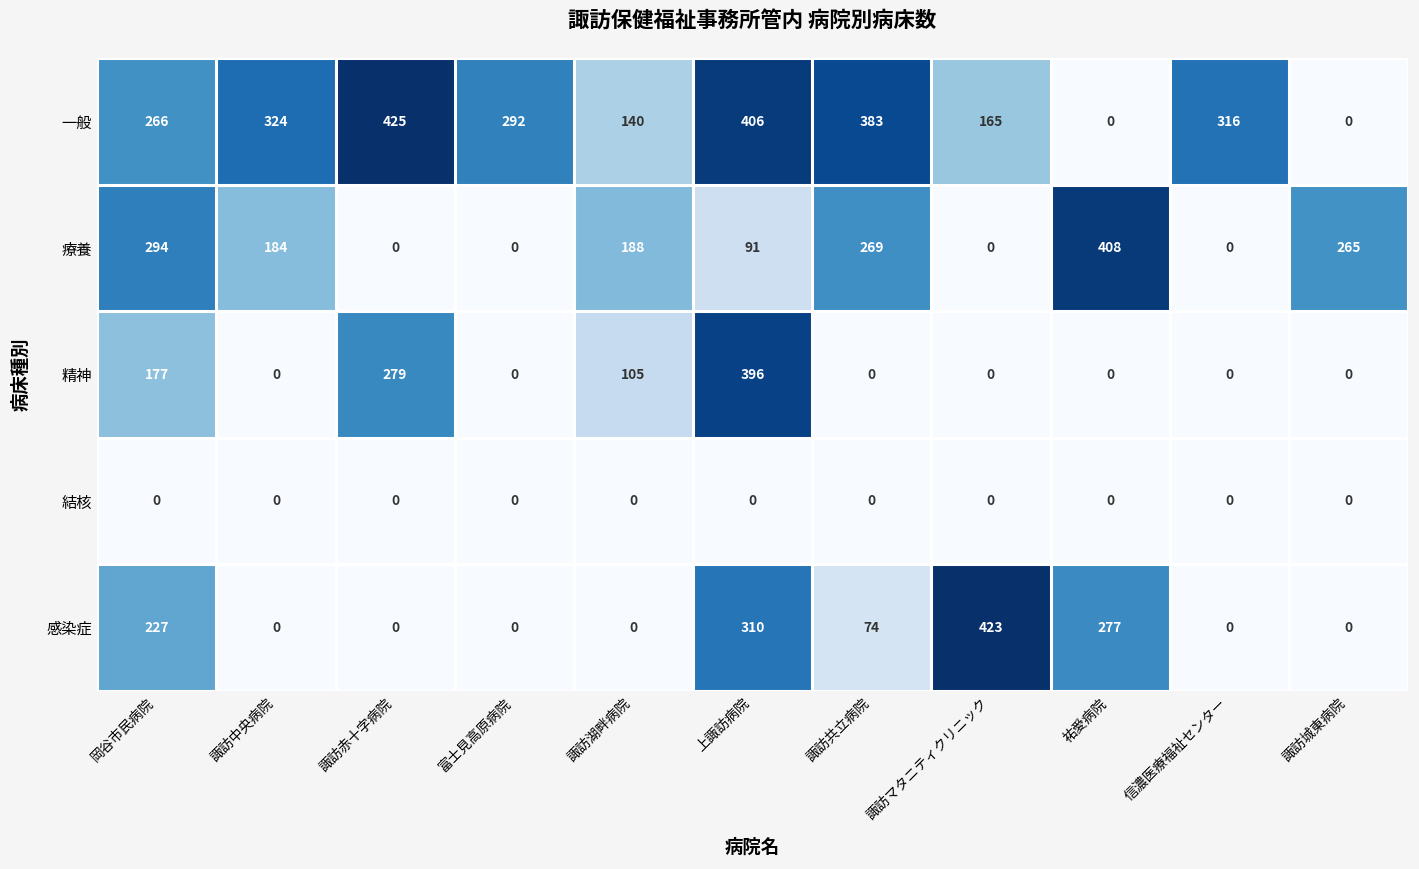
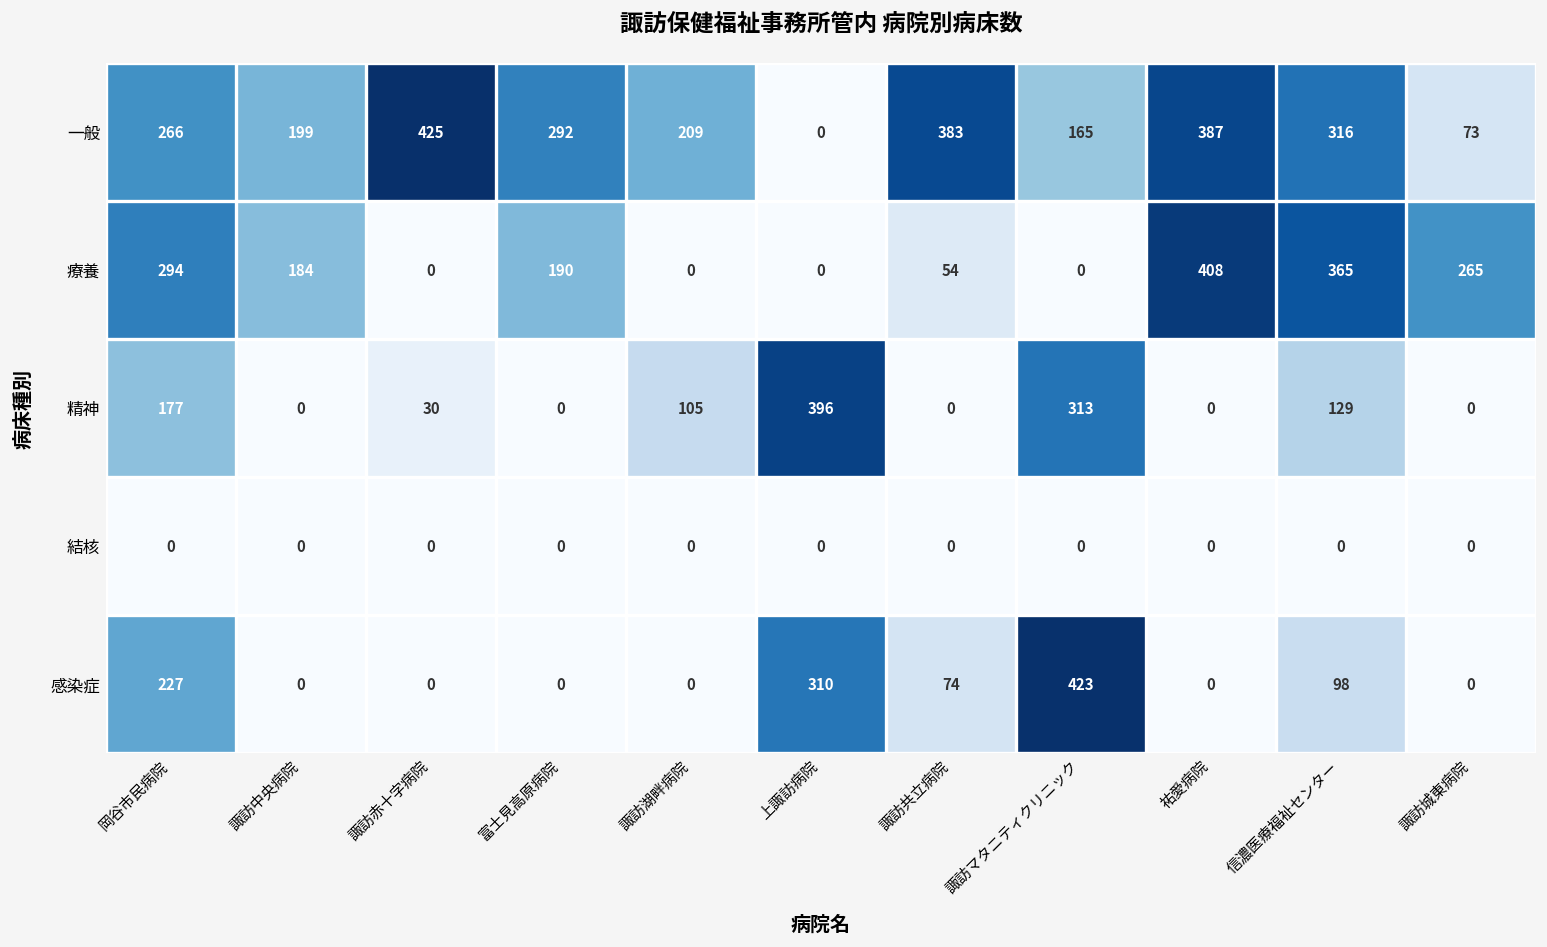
  {
    "一般": {
      "岡谷市民病院": 266,
-     "諏訪中央病院": 324,
+     "諏訪中央病院": 199,
      "諏訪赤十字病院": 425,
      "富士見高原病院": 292,
-     "諏訪湖畔病院": 140,
-     "上諏訪病院": 406,
+     "諏訪湖畔病院": 209,
+     "上諏訪病院": 0,
      "諏訪共立病院": 383,
      "諏訪マタニティクリニック": 165,
-     "祐愛病院": 0,
+     "祐愛病院": 387,
      "信濃医療福祉センター": 316,
-     "諏訪城東病院": 0
+     "諏訪城東病院": 73
    },
    "療養": {
      "岡谷市民病院": 294,
      "諏訪中央病院": 184,
      "諏訪赤十字病院": 0,
-     "富士見高原病院": 0,
-     "諏訪湖畔病院": 188,
-     "上諏訪病院": 91,
-     "諏訪共立病院": 269,
+     "富士見高原病院": 190,
+     "諏訪湖畔病院": 0,
+     "上諏訪病院": 0,
+     "諏訪共立病院": 54,
      "諏訪マタニティクリニック": 0,
      "祐愛病院": 408,
-     "信濃医療福祉センター": 0,
+     "信濃医療福祉センター": 365,
      "諏訪城東病院": 265
    },
    "精神": {
      "岡谷市民病院": 177,
      "諏訪中央病院": 0,
-     "諏訪赤十字病院": 279,
+     "諏訪赤十字病院": 30,
      "富士見高原病院": 0,
      "諏訪湖畔病院": 105,
      "上諏訪病院": 396,
      "諏訪共立病院": 0,
-     "諏訪マタニティクリニック": 0,
+     "諏訪マタニティクリニック": 313,
      "祐愛病院": 0,
-     "信濃医療福祉センター": 0,
+     "信濃医療福祉センター": 129,
      "諏訪城東病院": 0
    },
    "結核": {
      "岡谷市民病院": 0,
      "諏訪中央病院": 0,
      "諏訪赤十字病院": 0,
      "富士見高原病院": 0,
      "諏訪湖畔病院": 0,
      "上諏訪病院": 0,
      "諏訪共立病院": 0,
      "諏訪マタニティクリニック": 0,
      "祐愛病院": 0,
      "信濃医療福祉センター": 0,
      "諏訪城東病院": 0
    },
    "感染症": {
      "岡谷市民病院": 227,
      "諏訪中央病院": 0,
      "諏訪赤十字病院": 0,
      "富士見高原病院": 0,
      "諏訪湖畔病院": 0,
      "上諏訪病院": 310,
      "諏訪共立病院": 74,
      "諏訪マタニティクリニック": 423,
-     "祐愛病院": 277,
-     "信濃医療福祉センター": 0,
+     "祐愛病院": 0,
+     "信濃医療福祉センター": 98,
      "諏訪城東病院": 0
    }
  }
